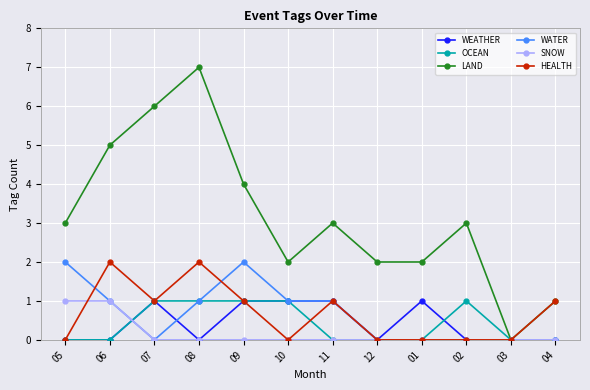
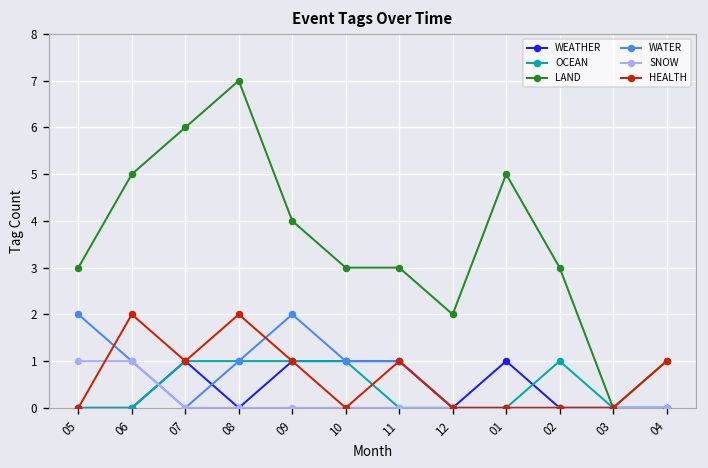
  {
    "WEATHER": {
      "01": 1
    },
    "OCEAN": {
      "02": 1
    },
    "LAND": {
      "05": 3,
      "06": 5,
      "07": 6,
      "08": 7,
      "09": 4,
-     "10": 2,
+     "10": 3,
      "11": 3,
      "12": 2,
-     "01": 2,
+     "01": 5,
      "02": 3
    },
    "WATER": {
      "05": 2,
      "09": 2
    },
    "SNOW": {
      "05": 1,
      "09": 0
    },
    "HEALTH": {
      "06": 2,
      "08": 2
    }
  }
